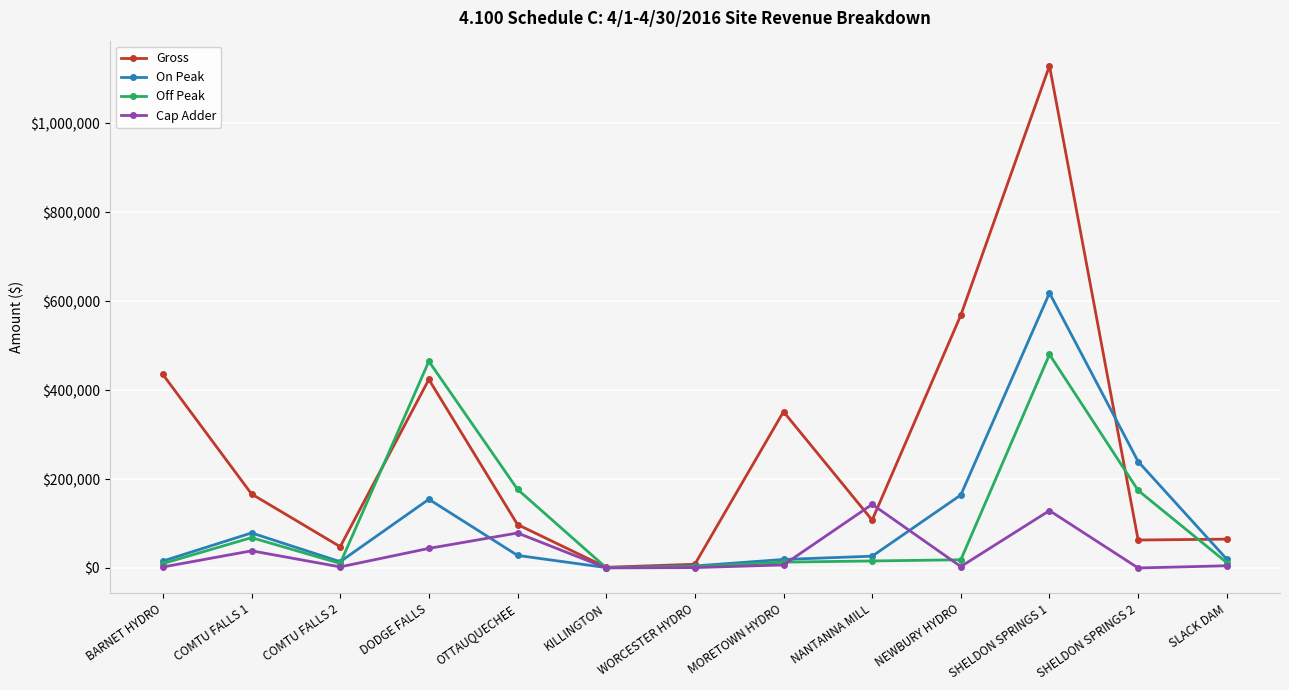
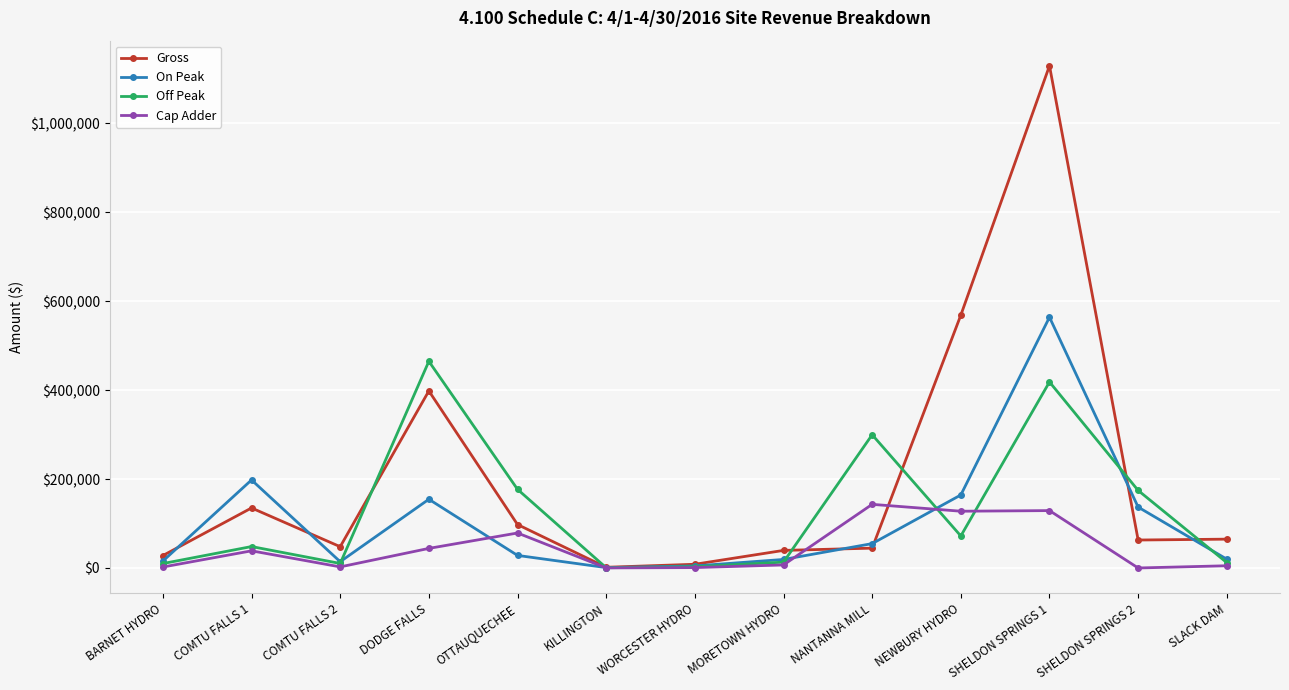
  {
    "Gross": {
-     "BARNET HYDRO": "$440,000",
-     "COMTU FALLS 1": "$170,000",
+     "BARNET HYDRO": "$30,000",
+     "COMTU FALLS 1": "$130,000",
      "COMTU FALLS 2": "$50,000",
-     "DODGE FALLS": "$420,000",
+     "DODGE FALLS": "$400,000",
      "OTTAUQUECHEE": "$100,000",
-     "MORETOWN HYDRO": "$350,000",
-     "NANTANNA MILL": "$110,000",
+     "MORETOWN HYDRO": "$40,000",
+     "NANTANNA MILL": "$40,000",
      "NEWBURY HYDRO": "$570,000",
      "SHELDON SPRINGS 1": "$1,130,000",
      "SHELDON SPRINGS 2": "$60,000",
      "SLACK DAM": "$60,000"
    },
    "On Peak": {
-     "COMTU FALLS 1": "$80,000",
+     "COMTU FALLS 1": "$200,000",
      "DODGE FALLS": "$150,000",
      "OTTAUQUECHEE": "$30,000",
      "MORETOWN HYDRO": "$20,000",
-     "NANTANNA MILL": "$30,000",
+     "NANTANNA MILL": "$50,000",
      "NEWBURY HYDRO": "$160,000",
-     "SHELDON SPRINGS 1": "$620,000",
-     "SHELDON SPRINGS 2": "$240,000",
+     "SHELDON SPRINGS 1": "$560,000",
+     "SHELDON SPRINGS 2": "$140,000",
      "SLACK DAM": "$20,000"
    },
    "Off Peak": {
-     "COMTU FALLS 1": "$70,000",
+     "COMTU FALLS 1": "$50,000",
      "DODGE FALLS": "$460,000",
      "OTTAUQUECHEE": "$180,000",
      "MORETOWN HYDRO": "$10,000",
-     "NANTANNA MILL": "$20,000",
-     "NEWBURY HYDRO": "$20,000",
-     "SHELDON SPRINGS 1": "$480,000",
+     "NANTANNA MILL": "$300,000",
+     "NEWBURY HYDRO": "$70,000",
+     "SHELDON SPRINGS 1": "$420,000",
      "SHELDON SPRINGS 2": "$170,000",
      "SLACK DAM": "$10,000"
    },
    "Cap Adder": {
      "BARNET HYDRO": "$0",
      "COMTU FALLS 1": "$40,000",
      "COMTU FALLS 2": "$0",
      "DODGE FALLS": "$40,000",
      "OTTAUQUECHEE": "$80,000",
      "MORETOWN HYDRO": "$10,000",
      "NANTANNA MILL": "$140,000",
-     "NEWBURY HYDRO": "$0",
+     "NEWBURY HYDRO": "$130,000",
      "SHELDON SPRINGS 1": "$130,000",
      "SHELDON SPRINGS 2": "$0",
      "SLACK DAM": "$10,000"
    }
  }
